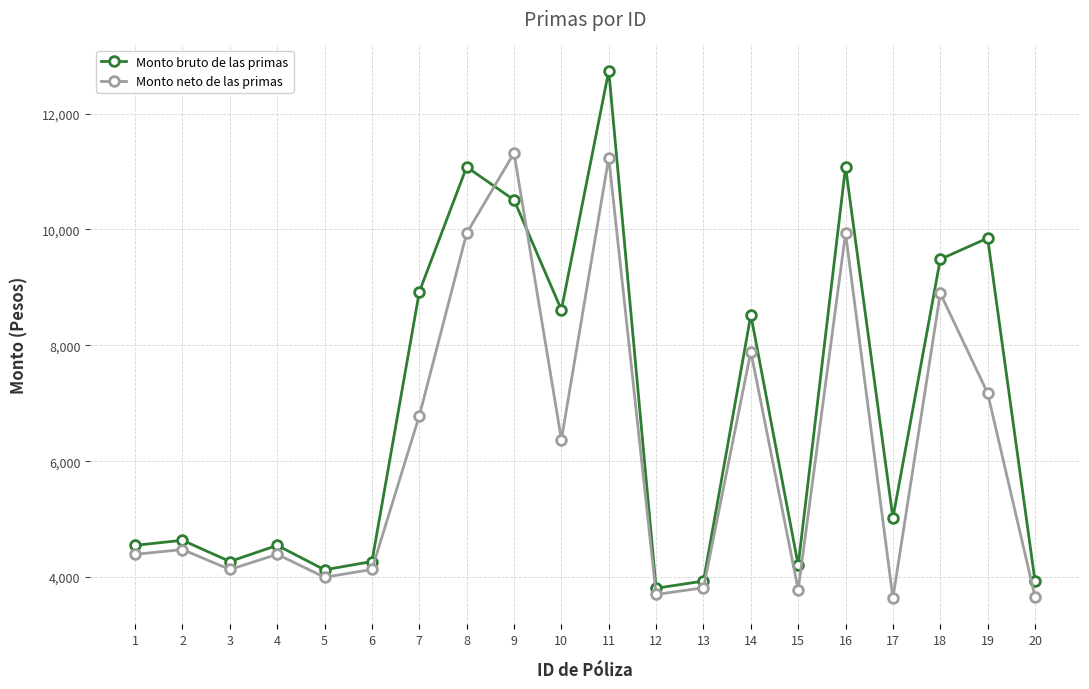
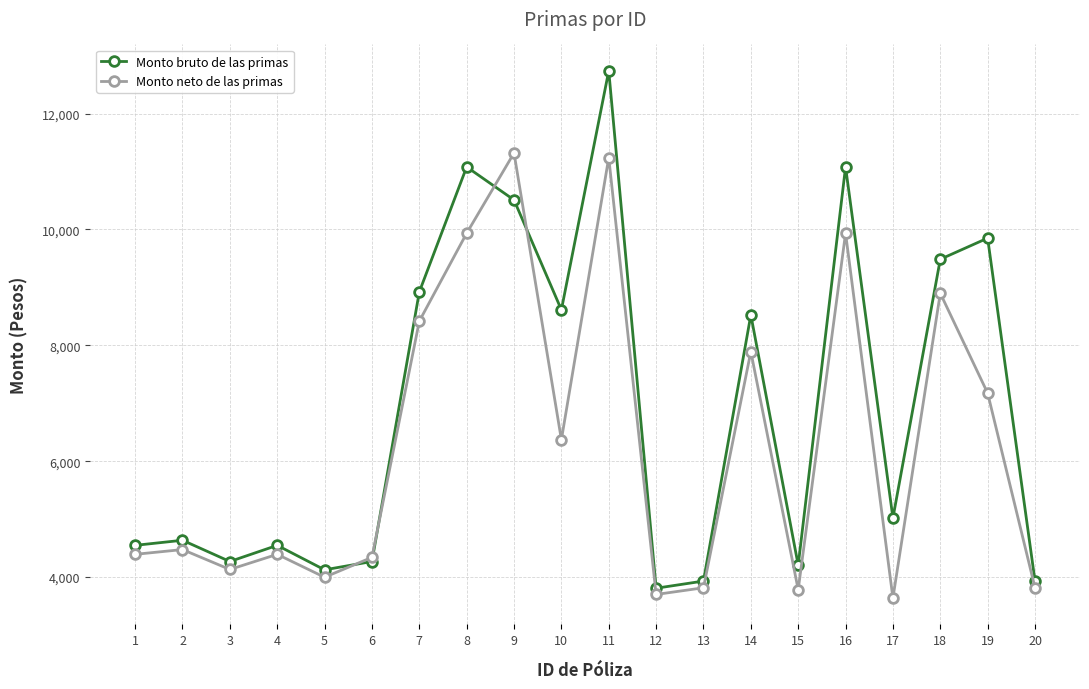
  {
    "Monto bruto de las primas": {
      "1": "4,500",
      "2": "4,600",
      "3": "4,300",
      "4": "4,500",
      "5": "4,100",
      "6": "4,300",
      "7": "8,900",
      "8": "11,100",
      "9": "10,500",
      "10": "8,600",
      "11": "12,700",
      "12": "3,800",
      "13": "3,900",
      "14": "8,500",
      "15": "4,200",
      "16": "11,100",
      "17": "5,000",
      "18": "9,500",
      "19": "9,900",
      "20": "3,900"
    },
    "Monto neto de las primas": {
      "1": "4,400",
      "2": "4,500",
      "3": "4,100",
      "4": "4,400",
      "5": "4,000",
-     "6": "4,100",
-     "7": "6,800",
+     "6": "4,300",
+     "7": "8,400",
      "8": "9,900",
      "9": "11,300",
      "10": "6,400",
      "11": "11,200",
      "12": "3,700",
      "13": "3,800",
      "14": "7,900",
      "15": "3,800",
      "16": "9,900",
      "17": "3,600",
      "18": "8,900",
      "19": "7,200",
-     "20": "3,700"
+     "20": "3,800"
    }
  }
